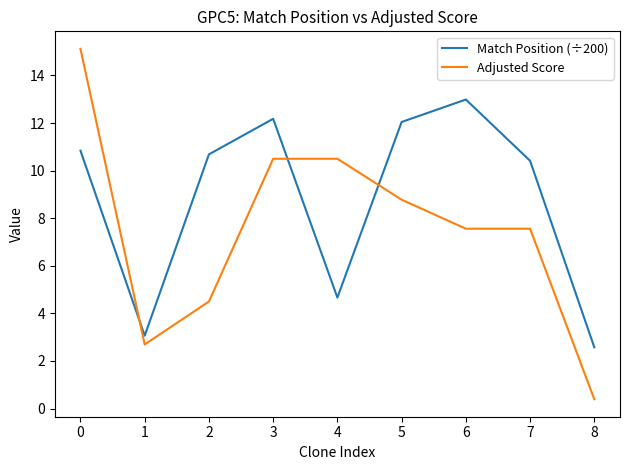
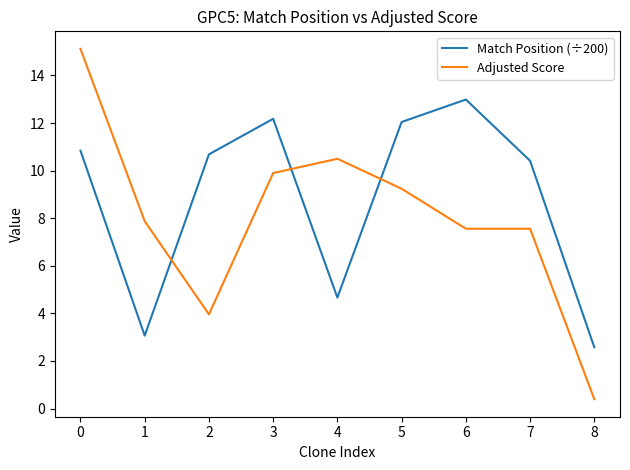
  {
    "Match Position (÷200)": {
      "0": 10.8,
      "1": 3.1,
      "2": 10.7,
      "3": 12.2,
      "4": 4.7,
      "5": 12.0,
      "6": 13.0,
      "7": 10.4,
      "8": 2.6
    },
    "Adjusted Score": {
      "0": 15.1,
-     "1": 2.7,
-     "2": 4.5,
-     "3": 10.5,
+     "1": 7.9,
+     "2": 4.0,
+     "3": 9.9,
      "4": 10.5,
-     "5": 8.8,
+     "5": 9.2,
      "6": 7.6,
      "7": 7.6,
      "8": 0.4
    }
  }
